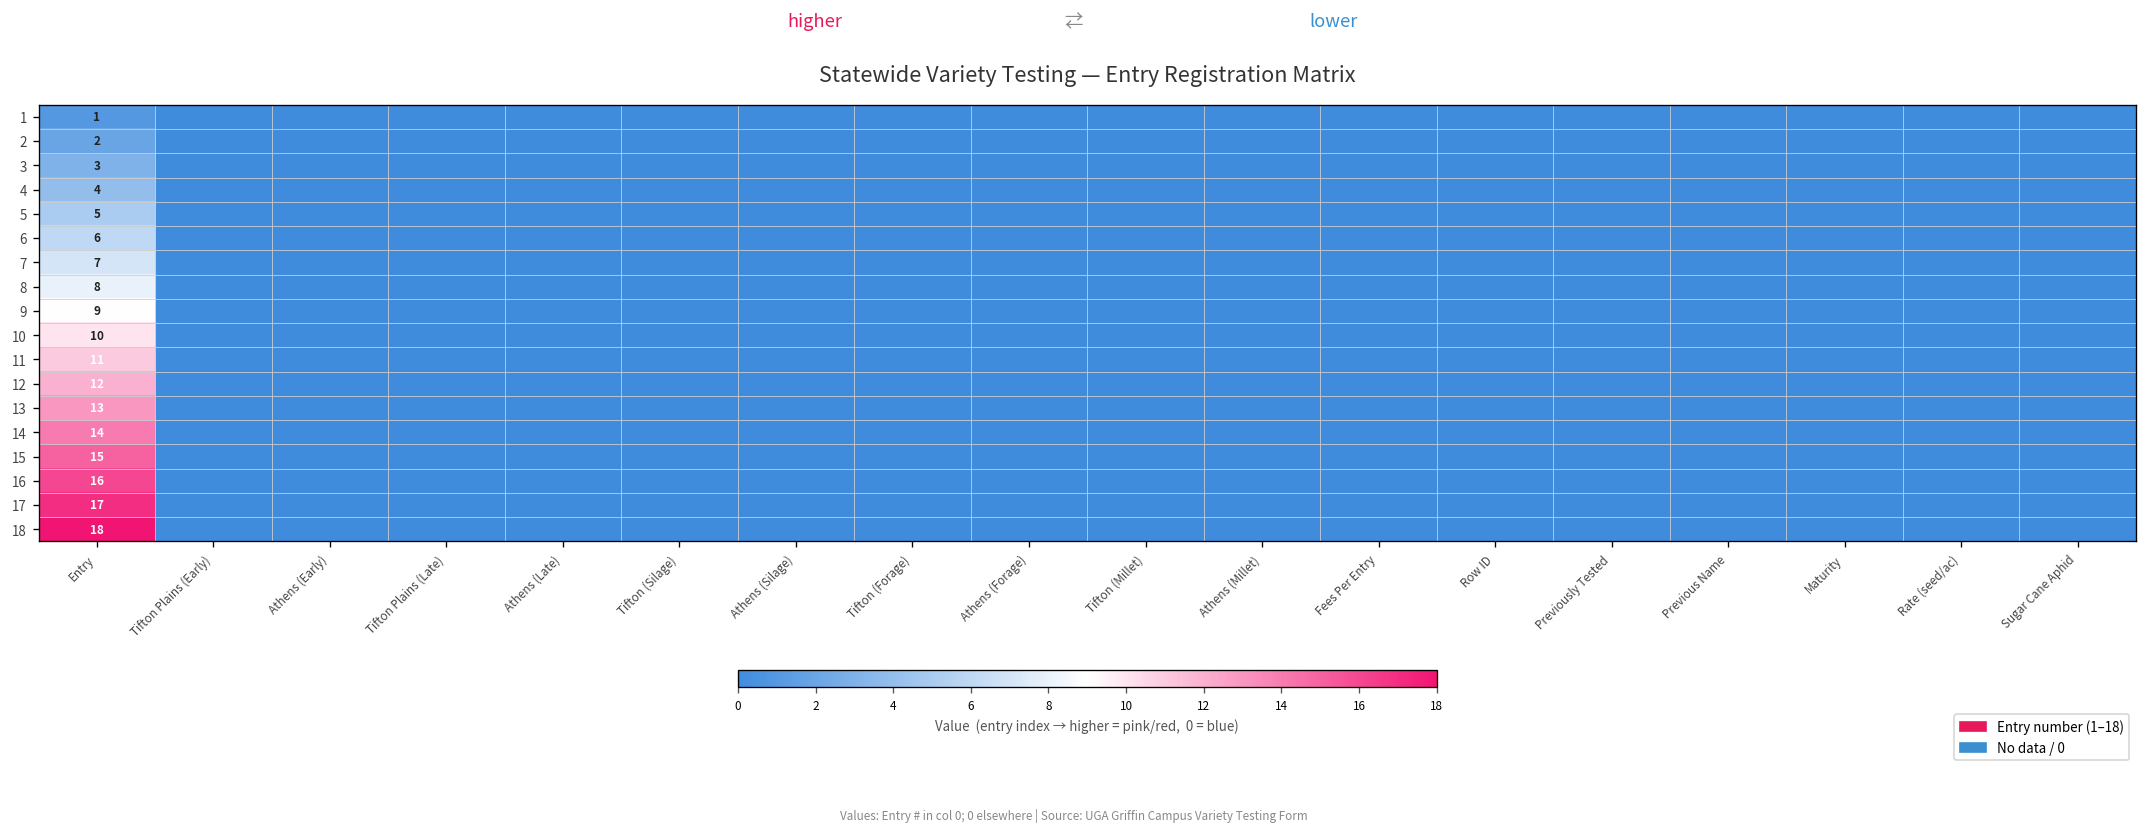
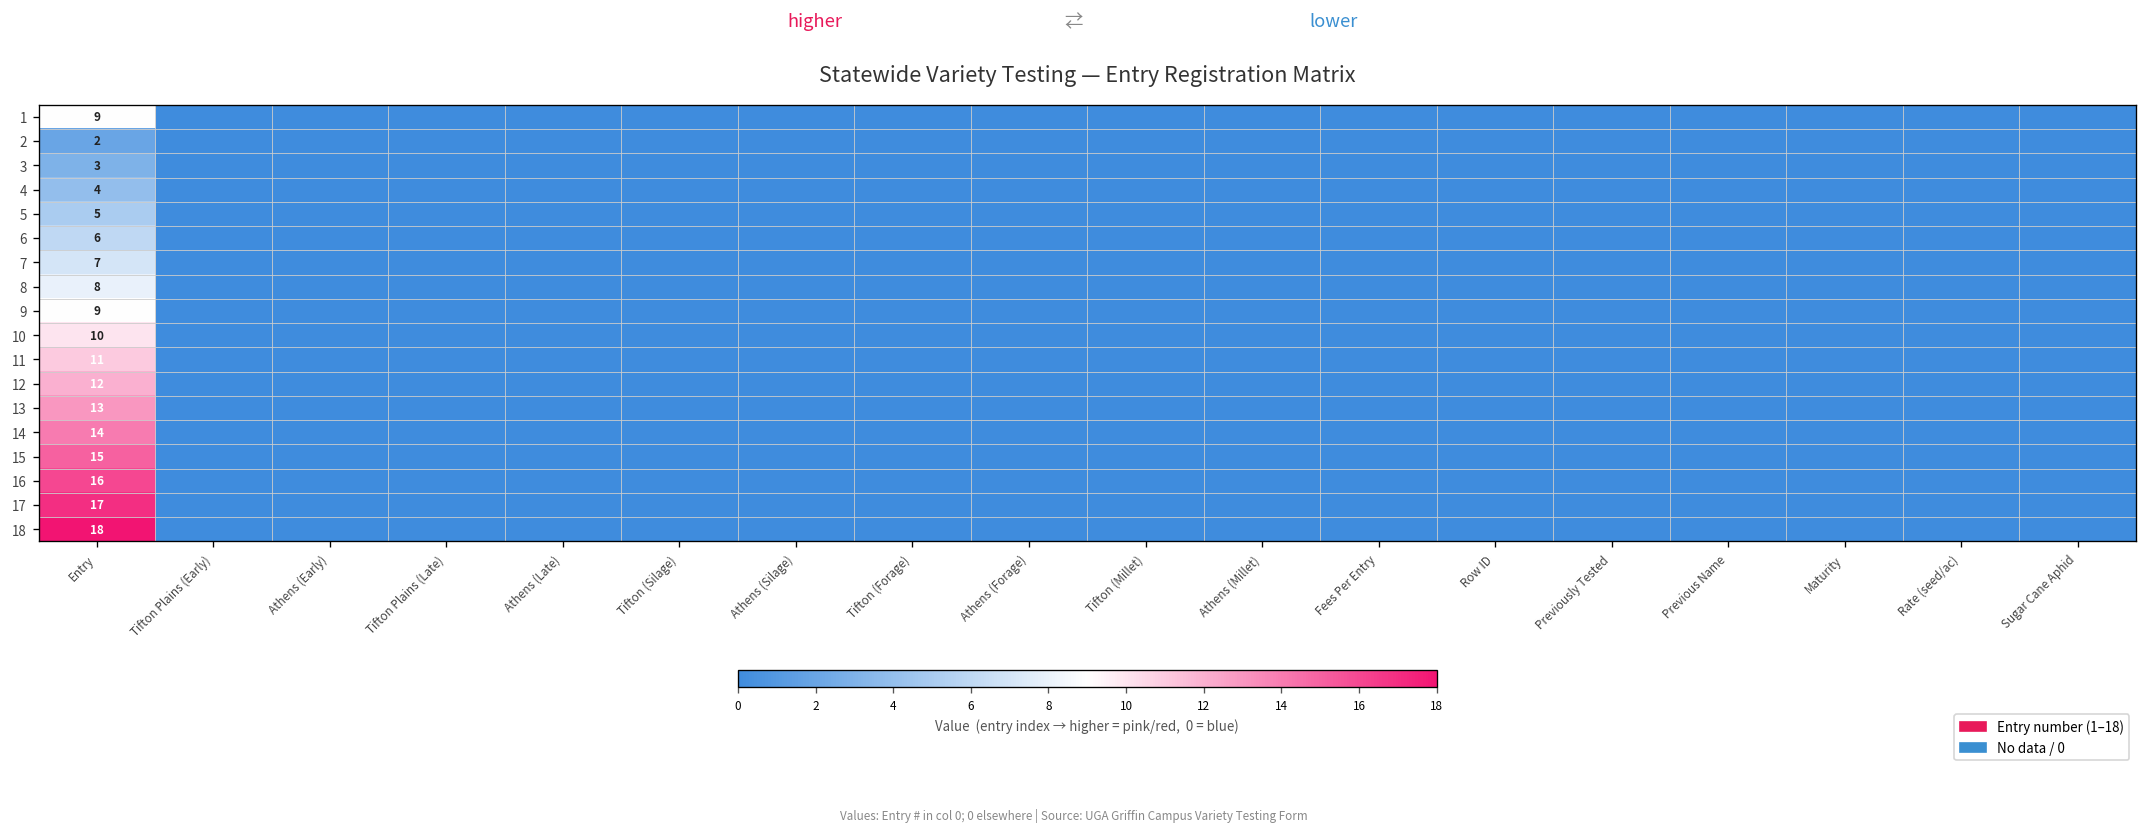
  {
    "1": {
-     "Entry": 1
+     "Entry": 9
    },
    "2": {
      "Entry": 2
    },
    "3": {
      "Entry": 3
    },
    "4": {
      "Entry": 4
    },
    "5": {
      "Entry": 5
    },
    "6": {
      "Entry": 6
    },
    "7": {
      "Entry": 7
    },
    "8": {
      "Entry": 8
    },
    "9": {
      "Entry": 9
    },
    "10": {
      "Entry": 10
    },
    "11": {
      "Entry": 11
    },
    "12": {
      "Entry": 12
    },
    "13": {
      "Entry": 13
    },
    "14": {
      "Entry": 14
    },
    "15": {
      "Entry": 15
    },
    "16": {
      "Entry": 16
    },
    "17": {
      "Entry": 17
    },
    "18": {
      "Entry": 18
    }
  }
